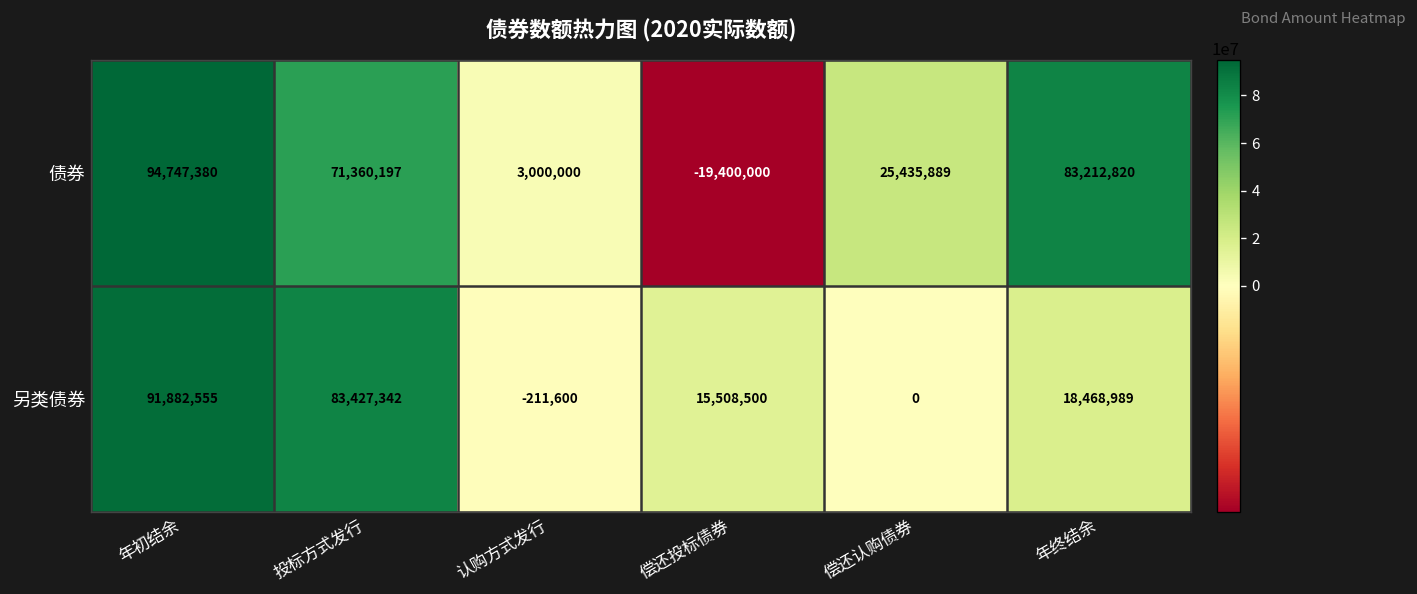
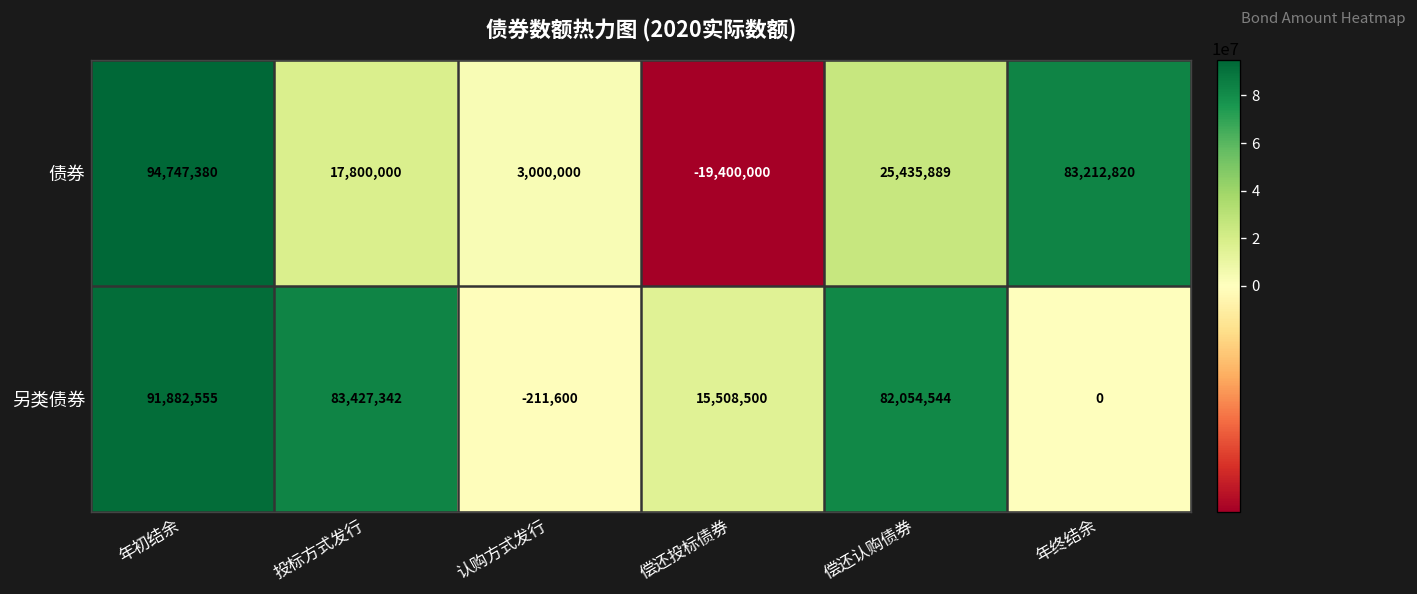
  {
    "债券": {
      "年初结余": "94,747,380",
-     "投标方式发行": "71,360,197",
+     "投标方式发行": "17,800,000",
      "认购方式发行": "3,000,000",
      "偿还投标债券": "-19,400,000",
      "偿还认购债券": "25,435,889",
      "年终结余": "83,212,820"
    },
    "另类债券": {
      "年初结余": "91,882,555",
      "投标方式发行": "83,427,342",
      "认购方式发行": "-211,600",
      "偿还投标债券": "15,508,500",
-     "偿还认购债券": "0",
-     "年终结余": "18,468,989"
+     "偿还认购债券": "82,054,544",
+     "年终结余": "0"
    }
  }
